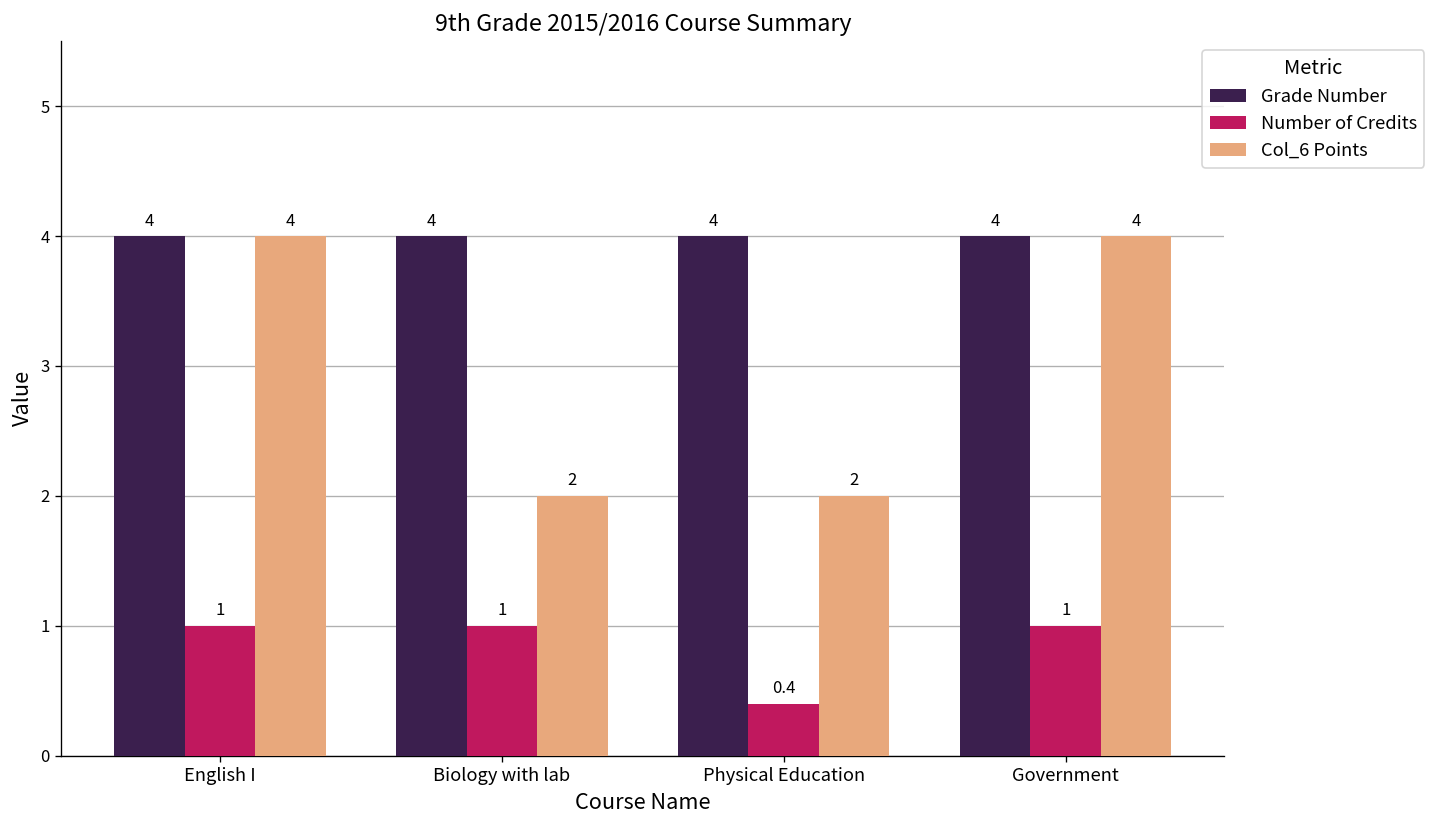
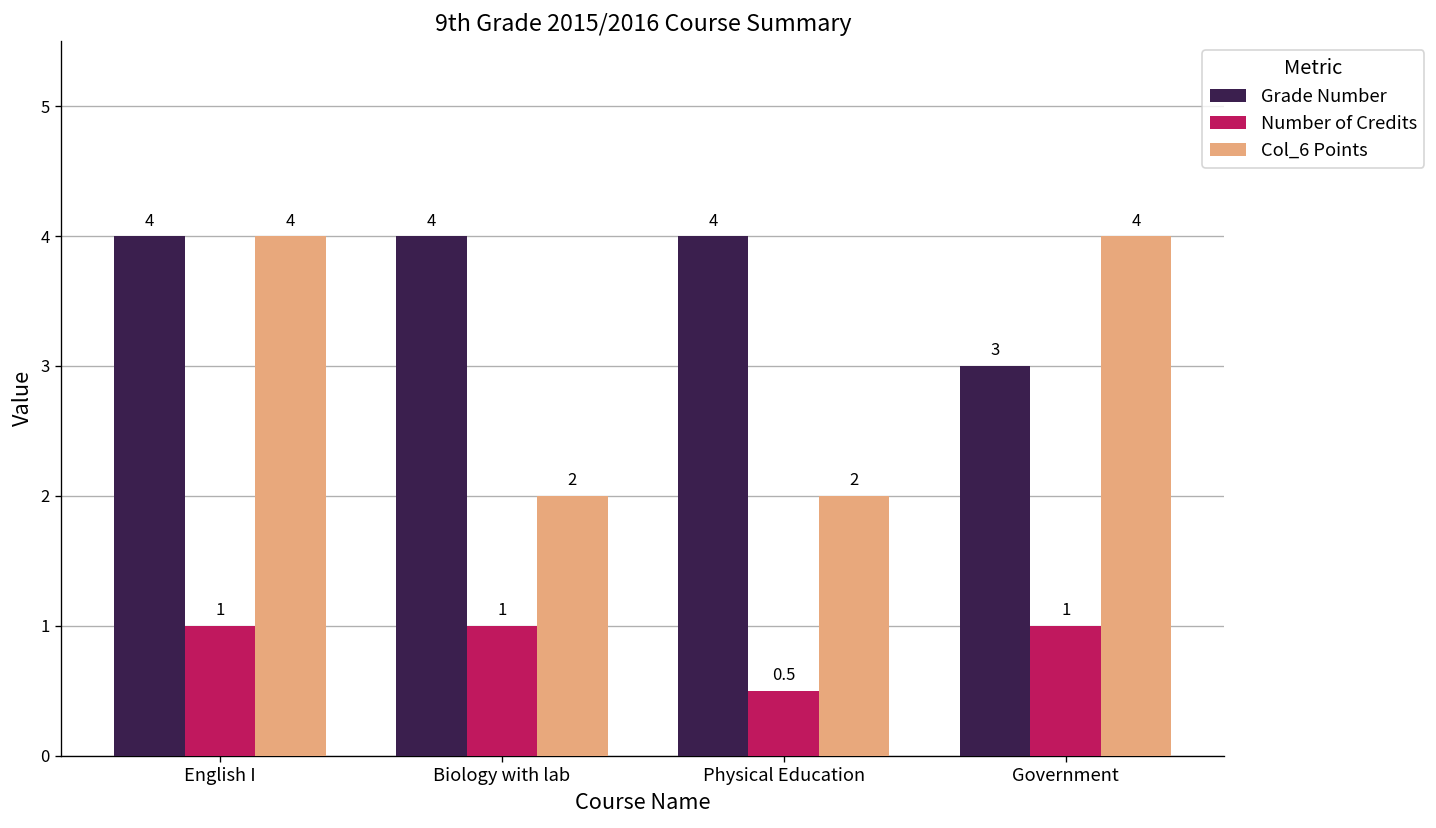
  {
    "Grade Number": {
      "English I": 4,
      "Biology with lab": 4,
      "Physical Education": 4,
-     "Government": 4
+     "Government": 3
    },
    "Number of Credits": {
      "English I": 1,
      "Biology with lab": 1,
-     "Physical Education": 0.4,
+     "Physical Education": 0.5,
      "Government": 1
    },
    "Col_6 Points": {
      "English I": 4,
      "Biology with lab": 2,
      "Physical Education": 2,
      "Government": 4
    }
  }
